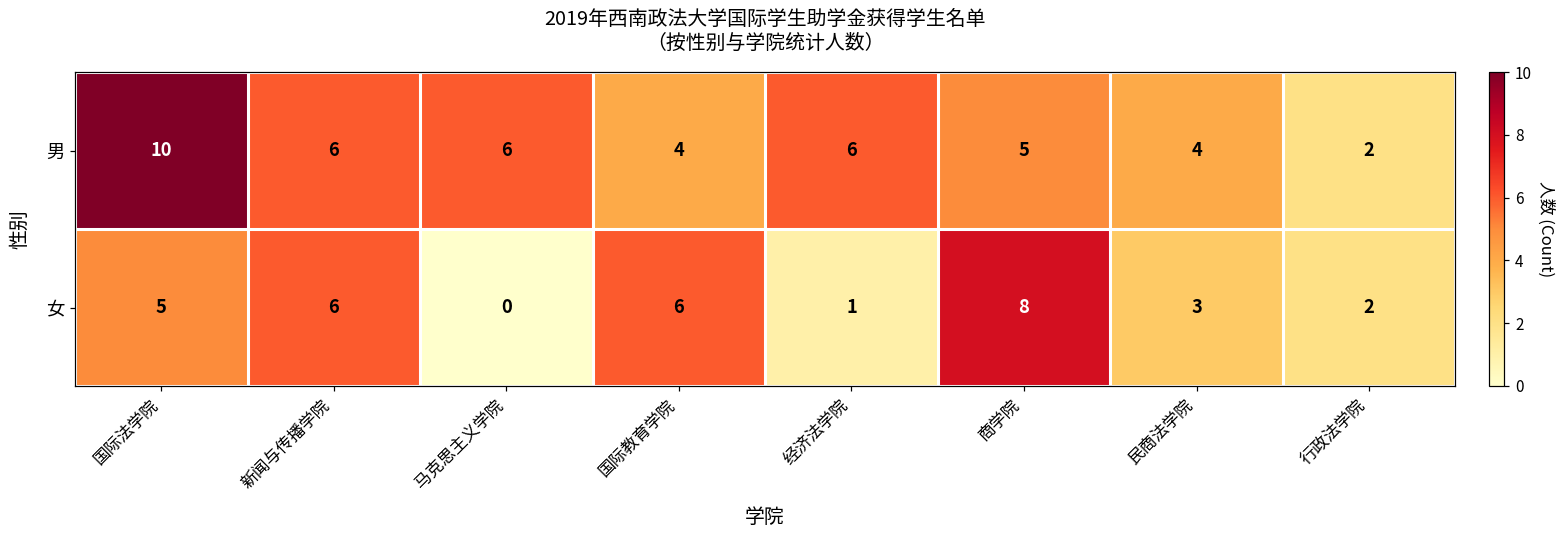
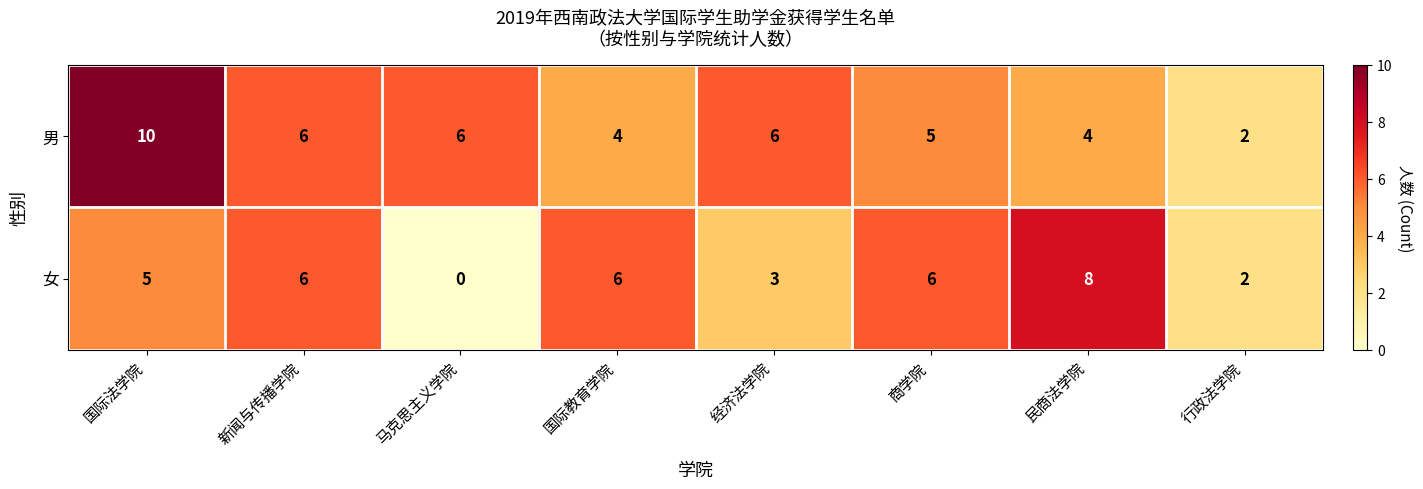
  {
    "男": {
      "国际法学院": 10,
      "新闻与传播学院": 6,
      "马克思主义学院": 6,
      "国际教育学院": 4,
      "经济法学院": 6,
      "商学院": 5,
      "民商法学院": 4,
      "行政法学院": 2
    },
    "女": {
      "国际法学院": 5,
      "新闻与传播学院": 6,
      "马克思主义学院": 0,
      "国际教育学院": 6,
-     "经济法学院": 1,
-     "商学院": 8,
-     "民商法学院": 3,
+     "经济法学院": 3,
+     "商学院": 6,
+     "民商法学院": 8,
      "行政法学院": 2
    }
  }
